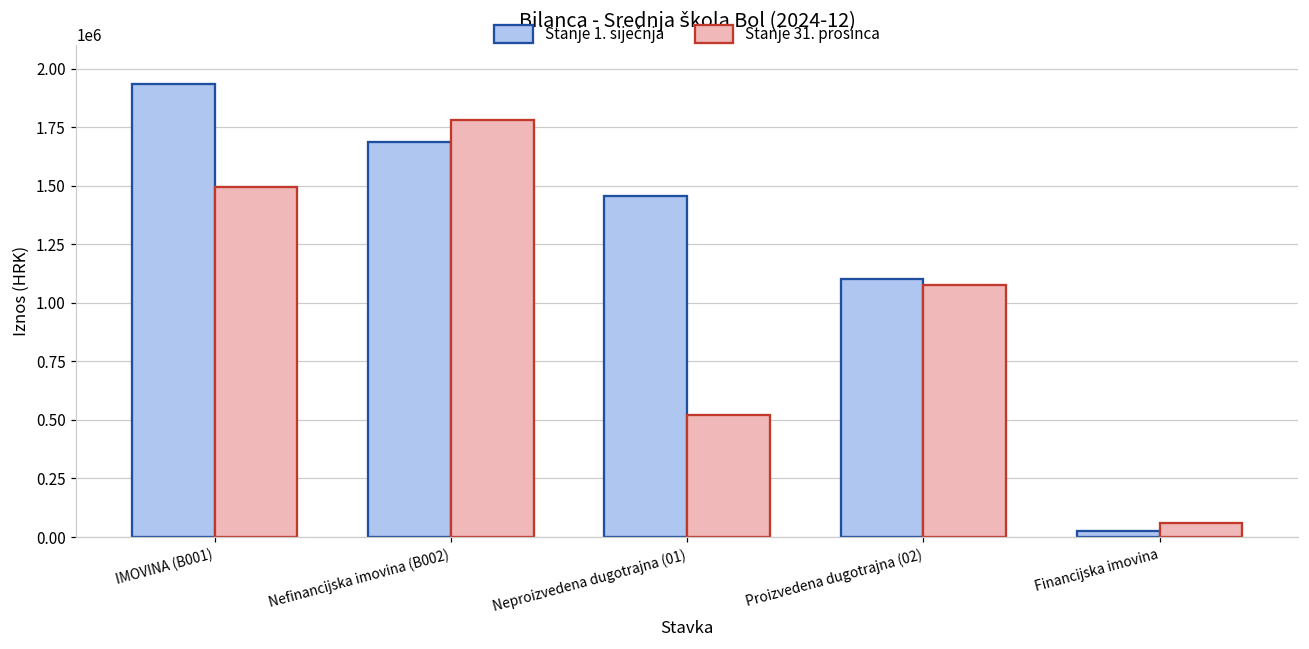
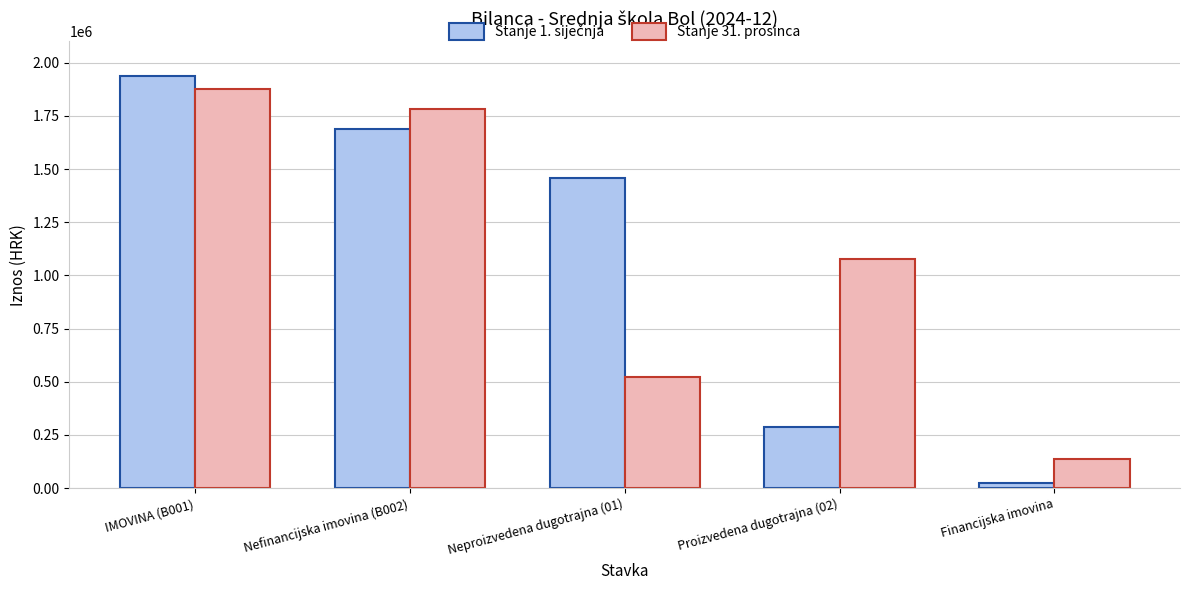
  {
    "Stanje 1. siječnja": {
      "IMOVINA (B001)": 1940000,
      "Nefinancijska imovina (B002)": 1690000,
      "Neproizvedena dugotrajna (01)": 1460000,
-     "Proizvedena dugotrajna (02)": 1100000,
+     "Proizvedena dugotrajna (02)": 290000,
      "Financijska imovina": 30000
    },
    "Stanje 31. prosinca": {
-     "IMOVINA (B001)": 1490000,
+     "IMOVINA (B001)": 1880000,
      "Nefinancijska imovina (B002)": 1780000,
      "Neproizvedena dugotrajna (01)": 520000,
      "Proizvedena dugotrajna (02)": 1080000,
-     "Financijska imovina": 60000
+     "Financijska imovina": 140000
    }
  }
